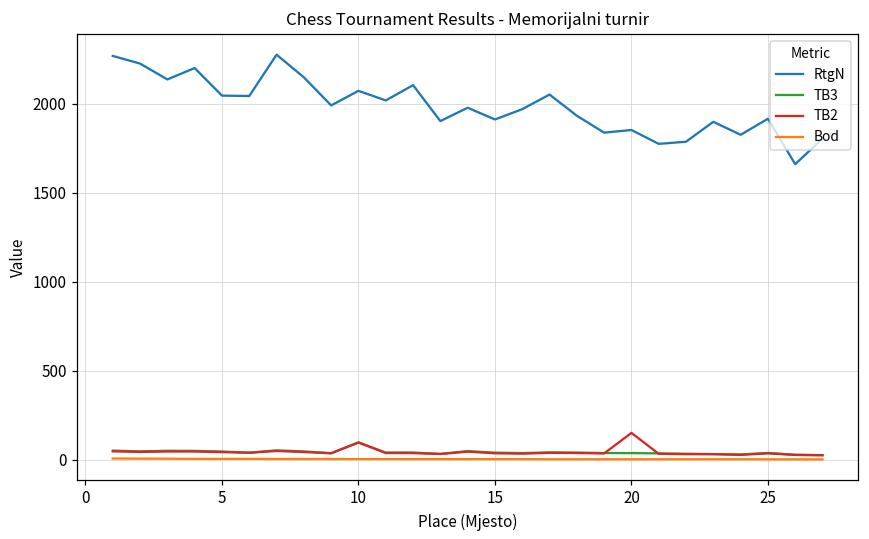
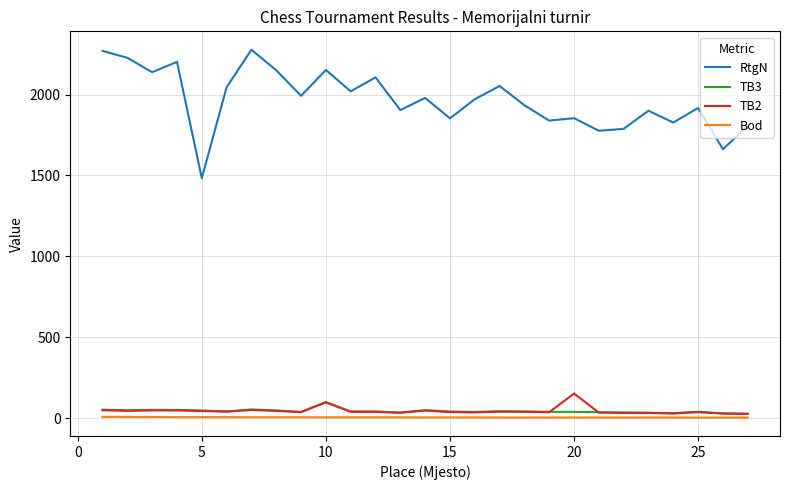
  {
    "RtgN": {
-     "5": 2050,
-     "10": 2070,
-     "15": 1910,
+     "5": 1480,
+     "10": 2150,
+     "15": 1850,
      "20": 1850,
      "25": 1920
    },
    "TB3": {
      "20": 40
    },
    "TB2": {
      "20": 150
    },
    "Bod": {
      "5": 10,
      "10": 10,
      "15": 0,
      "20": 0,
      "25": 0
    }
  }
